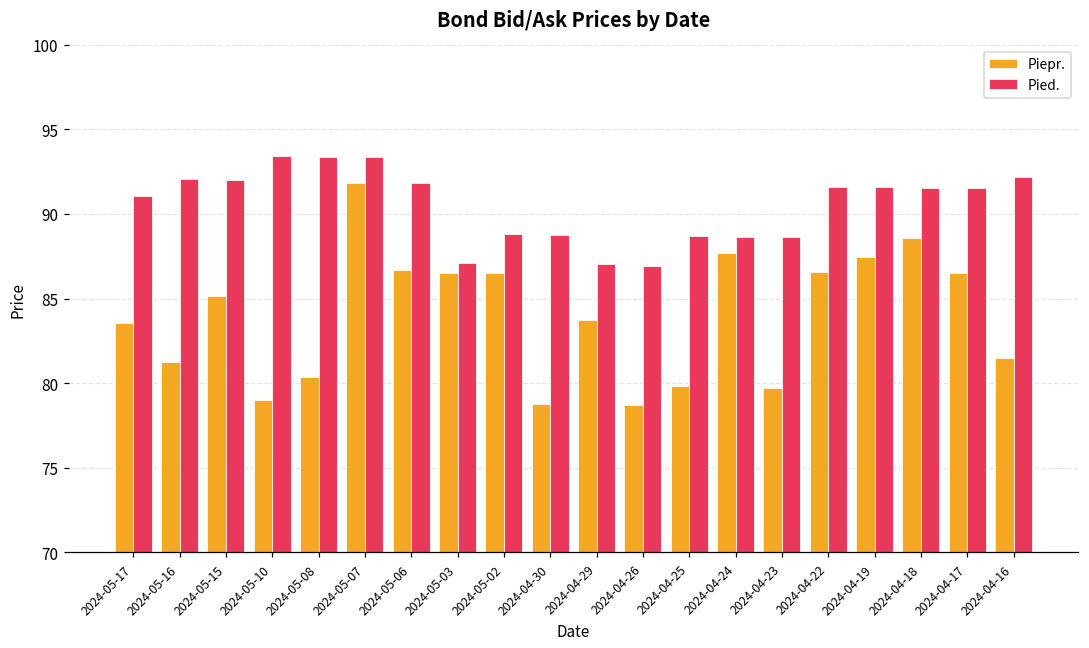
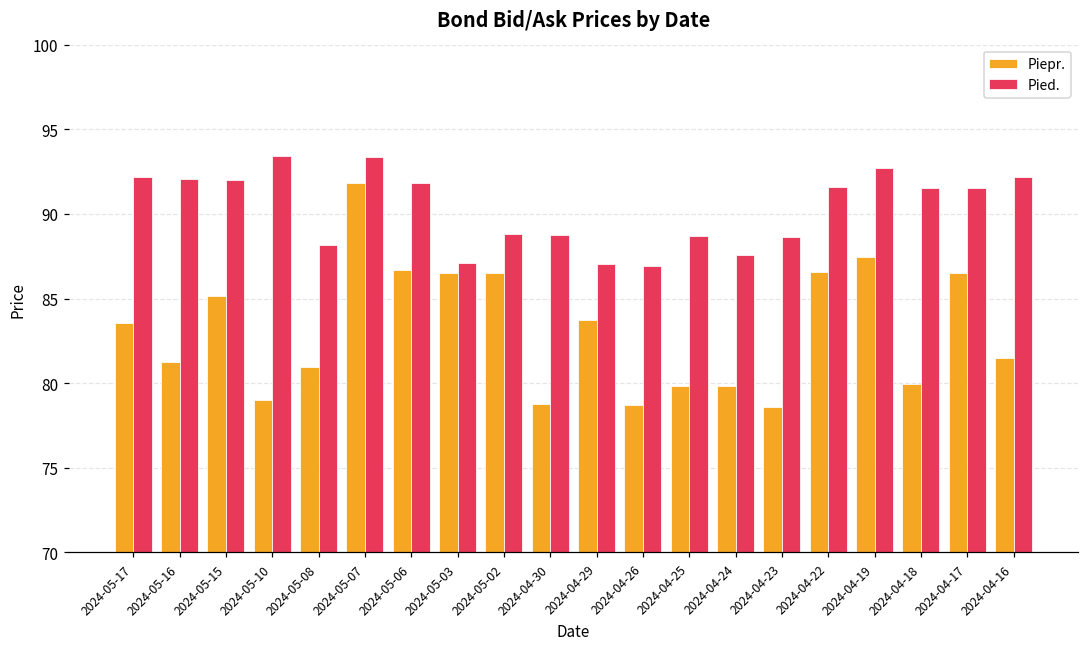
  {
    "Piepr.": {
      "2024-05-17": 83.6,
      "2024-05-16": 81.2,
      "2024-05-15": 85.1,
      "2024-05-10": 79.0,
-     "2024-05-08": 80.4,
+     "2024-05-08": 81.0,
      "2024-05-07": 91.9,
      "2024-05-06": 86.7,
      "2024-05-03": 86.5,
      "2024-05-02": 86.5,
      "2024-04-30": 78.8,
      "2024-04-29": 83.7,
      "2024-04-26": 78.7,
      "2024-04-25": 79.8,
-     "2024-04-24": 87.7,
-     "2024-04-23": 79.7,
+     "2024-04-24": 79.8,
+     "2024-04-23": 78.6,
      "2024-04-22": 86.6,
      "2024-04-19": 87.5,
-     "2024-04-18": 88.6,
+     "2024-04-18": 80.0,
      "2024-04-17": 86.5,
      "2024-04-16": 81.5
    },
    "Pied.": {
-     "2024-05-17": 91.1,
+     "2024-05-17": 92.2,
      "2024-05-16": 92.0,
      "2024-05-15": 92.0,
      "2024-05-10": 93.4,
-     "2024-05-08": 93.4,
+     "2024-05-08": 88.2,
      "2024-05-07": 93.4,
      "2024-05-06": 91.8,
      "2024-05-03": 87.1,
      "2024-05-02": 88.8,
      "2024-04-30": 88.8,
      "2024-04-29": 87.1,
      "2024-04-26": 86.9,
      "2024-04-25": 88.7,
-     "2024-04-24": 88.6,
+     "2024-04-24": 87.5,
      "2024-04-23": 88.6,
      "2024-04-22": 91.6,
-     "2024-04-19": 91.6,
+     "2024-04-19": 92.7,
      "2024-04-18": 91.6,
      "2024-04-17": 91.5,
      "2024-04-16": 92.2
    }
  }
